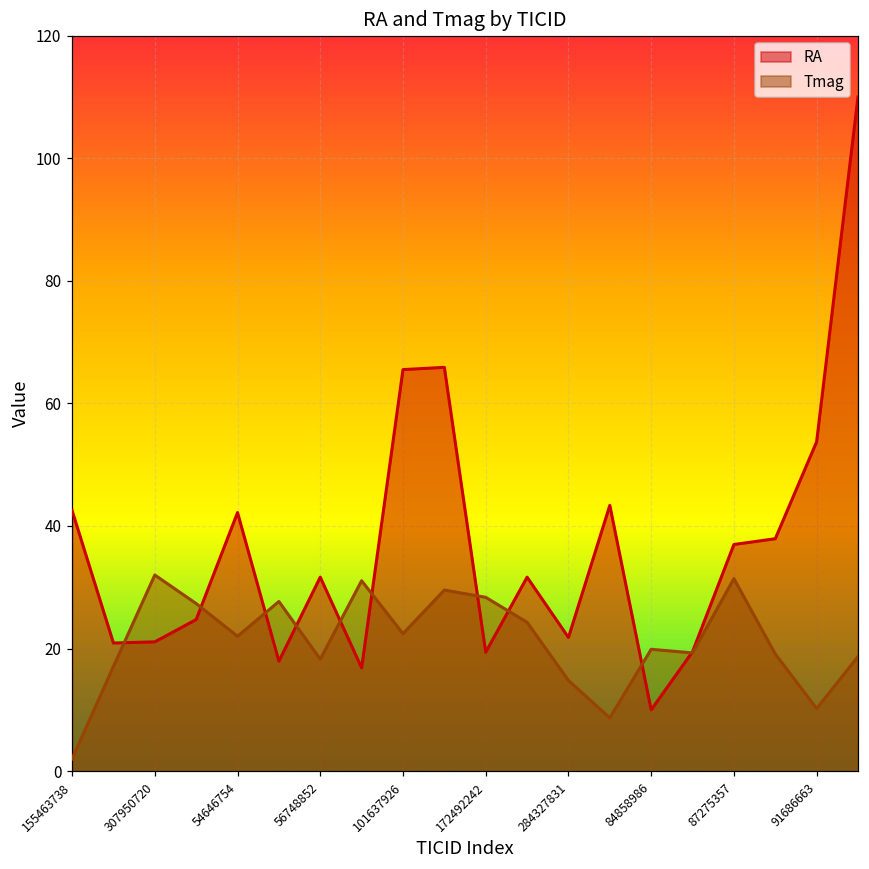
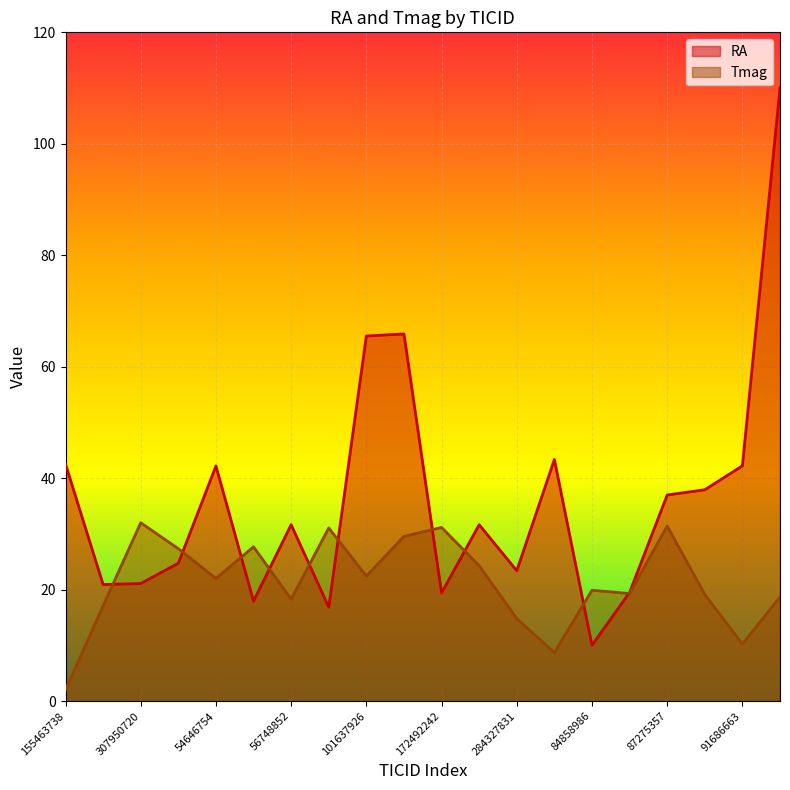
  {
    "RA": {
      "155463738": 43,
      "307950720": 21,
      "54646754": 42,
      "56748852": 32,
      "101637926": 66,
      "172492242": 19,
-     "284327831": 22,
+     "284327831": 23,
      "84858986": 10,
      "87275357": 37,
-     "91686663": 54
+     "91686663": 42
    },
    "Tmag": {
      "155463738": 2,
      "307950720": 32,
      "54646754": 22,
      "56748852": 18,
      "101637926": 22,
-     "172492242": 28,
+     "172492242": 31,
      "284327831": 15,
      "84858986": 20,
      "87275357": 31,
      "91686663": 10
    }
  }
